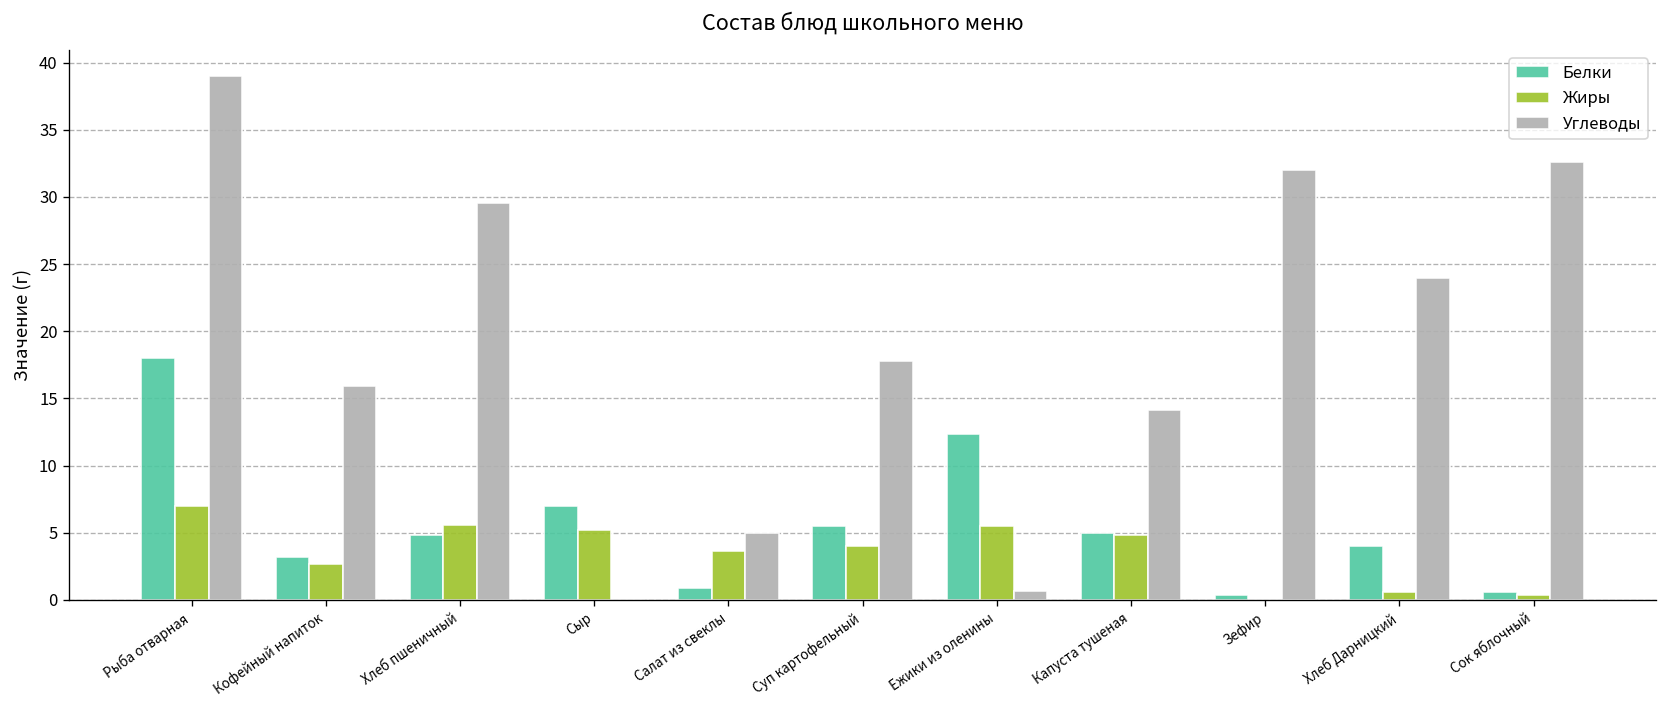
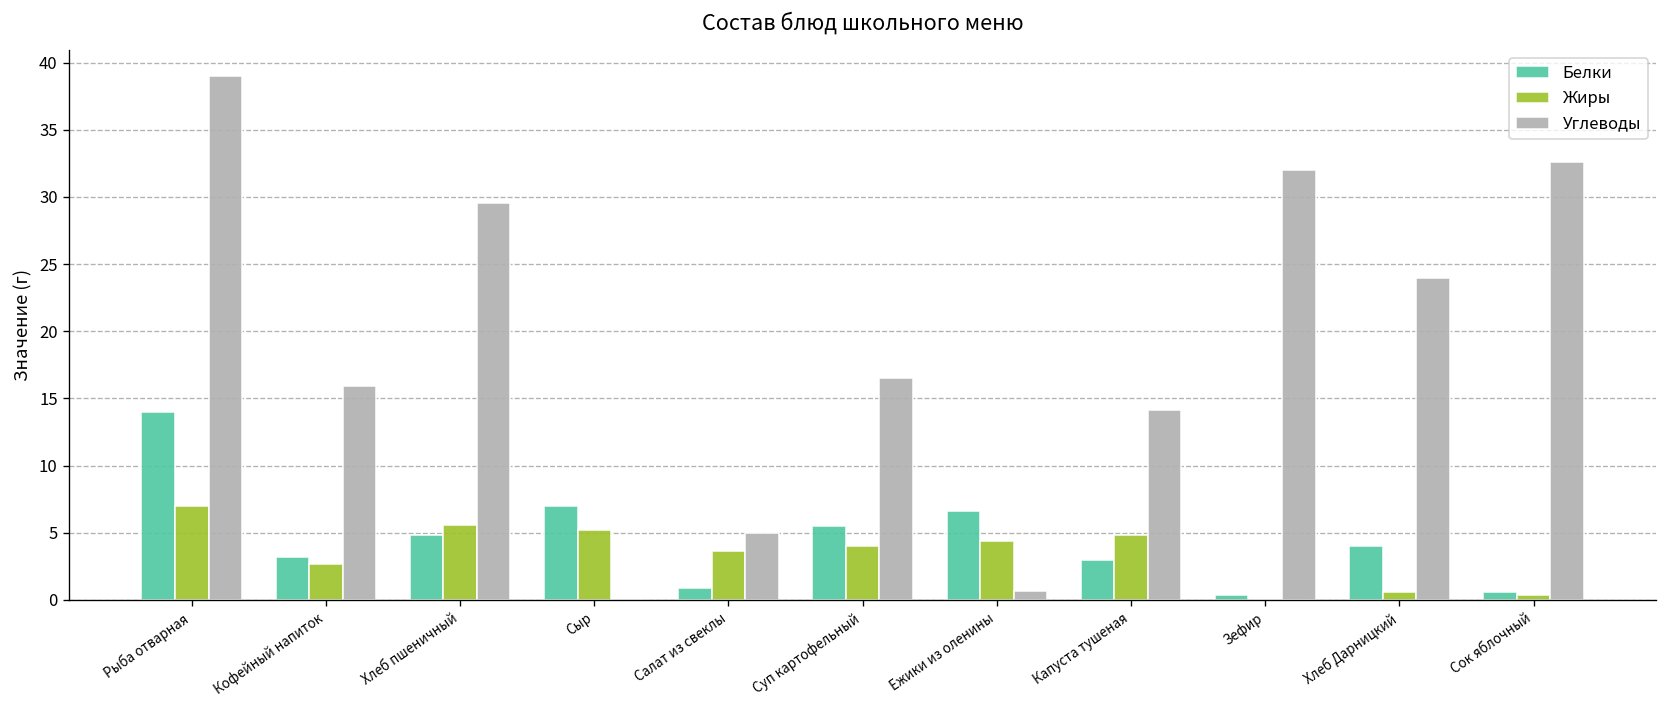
  {
    "Белки": {
-     "Рыба отварная": 18,
+     "Рыба отварная": 14,
      "Кофейный напиток": 3.2,
      "Хлеб пшеничный": 4.8,
      "Сыр": 7.0,
      "Салат из свеклы": 0.9,
      "Суп картофельный": 5.5,
-     "Ежики из оленины": 12.3,
-     "Капуста тушеная": 5,
+     "Ежики из оленины": 6.6,
+     "Капуста тушеная": 3,
      "Зефир": 0.4,
      "Хлеб Дарницкий": 4.0,
      "Сок яблочный": 0.6
    },
    "Жиры": {
      "Рыба отварная": 7.0,
      "Кофейный напиток": 2.7,
      "Хлеб пшеничный": 5.6,
      "Сыр": 5.2,
      "Салат из свеклы": 3.6,
      "Суп картофельный": 4.0,
-     "Ежики из оленины": 5.5,
+     "Ежики из оленины": 4.4,
      "Капуста тушеная": 4.9,
      "Хлеб Дарницкий": 0.6,
      "Сок яблочный": 0.4
    },
    "Углеводы": {
      "Рыба отварная": 39.0,
      "Кофейный напиток": 15.9,
      "Хлеб пшеничный": 29.5,
      "Сыр": 0.0,
      "Салат из свеклы": 5.0,
-     "Суп картофельный": 17.8,
+     "Суп картофельный": 16.5,
      "Ежики из оленины": 0.7,
      "Капуста тушеная": 14.1,
      "Зефир": 32.0,
      "Хлеб Дарницкий": 24.0,
      "Сок яблочный": 32.6
    }
  }
